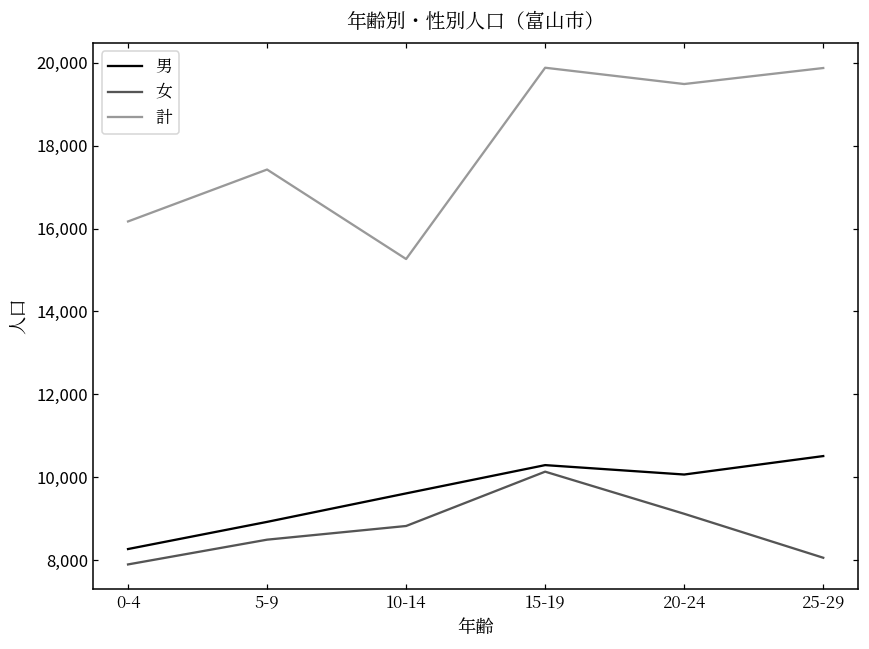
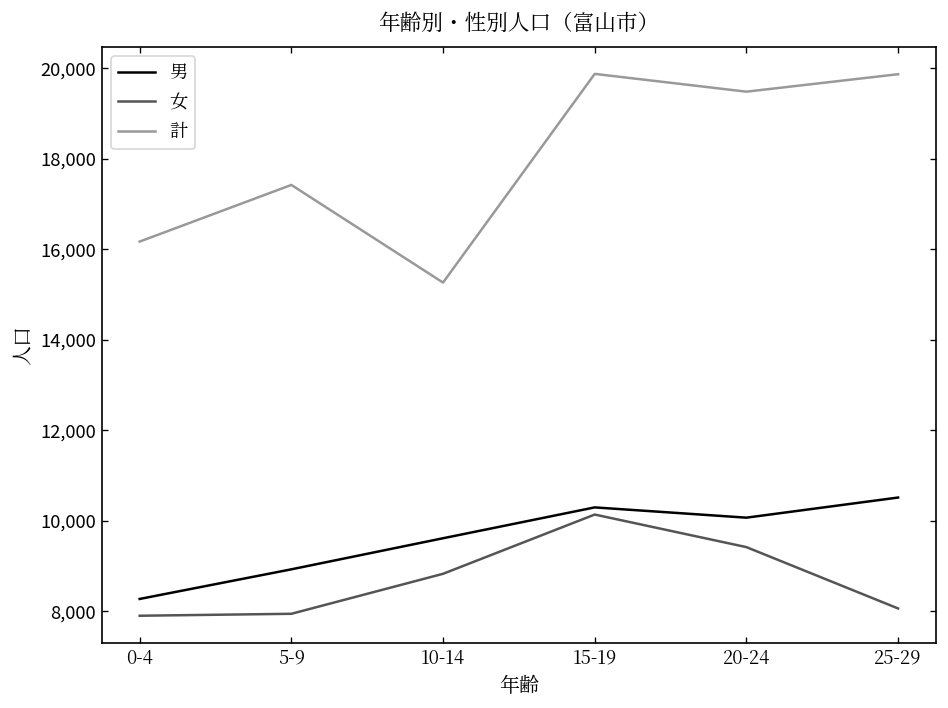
  {
    "男": {
      "0-4": "8,300",
      "5-9": "8,900",
      "10-14": "9,600",
      "15-19": "10,300",
      "20-24": "10,100",
      "25-29": "10,500"
    },
    "女": {
      "0-4": "7,900",
-     "5-9": "8,500",
+     "5-9": "7,900",
      "10-14": "8,800",
      "15-19": "10,100",
-     "20-24": "9,100",
+     "20-24": "9,400",
      "25-29": "8,100"
    },
    "計": {
      "0-4": "16,200",
      "5-9": "17,400",
      "10-14": "15,300",
      "15-19": "19,900",
      "20-24": "19,500",
      "25-29": "19,900"
    }
  }
